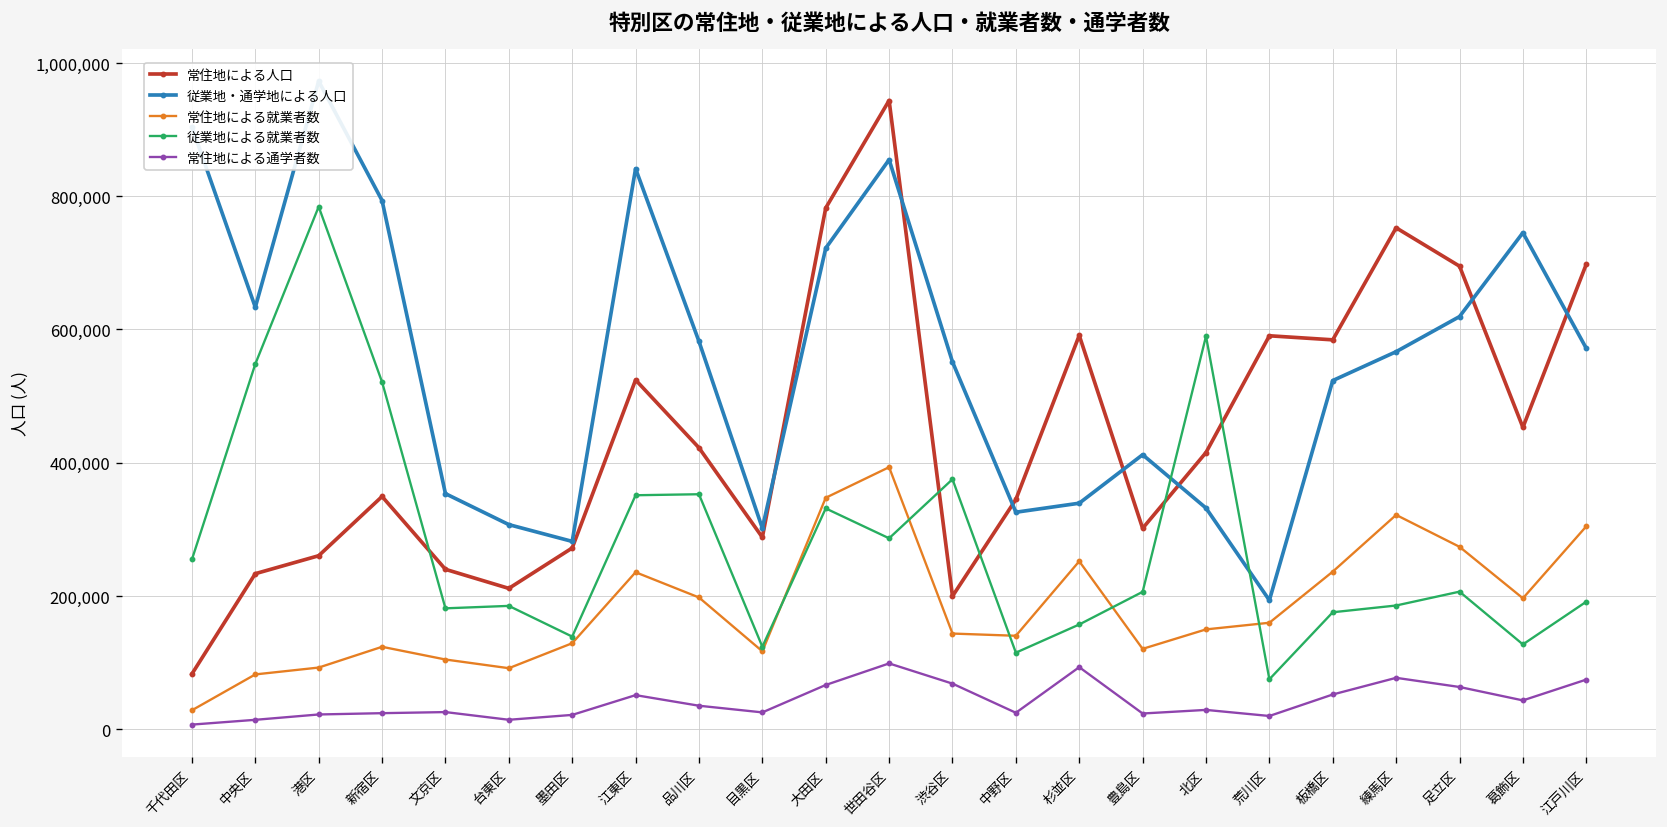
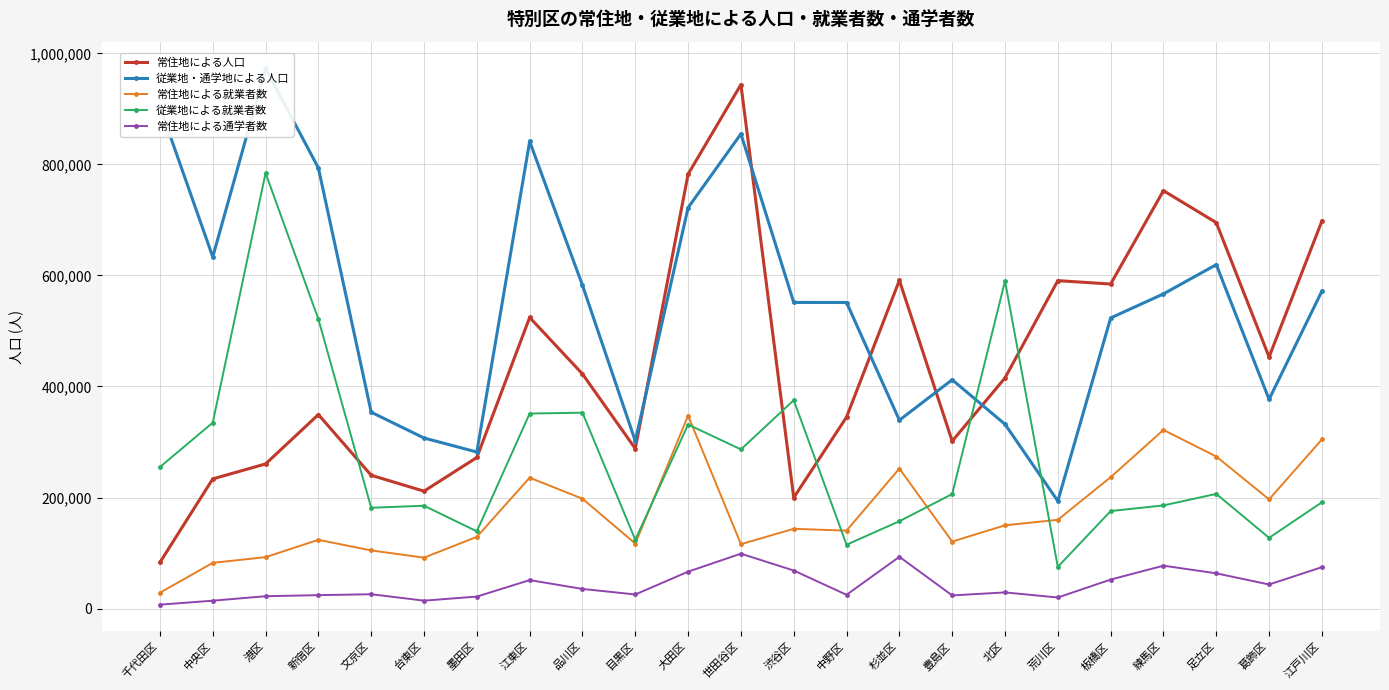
  {
    "常住地による人口": {
      "千代田区": "80,000",
      "中央区": "230,000",
      "港区": "260,000",
      "新宿区": "350,000",
      "文京区": "240,000",
      "台東区": "210,000",
      "墨田区": "270,000",
      "江東区": "520,000",
      "品川区": "420,000",
      "目黒区": "290,000",
      "大田区": "780,000",
      "世田谷区": "940,000",
      "渋谷区": "200,000",
      "中野区": "340,000",
      "杉並区": "590,000",
      "豊島区": "300,000",
      "北区": "420,000",
      "荒川区": "590,000",
      "板橋区": "580,000",
      "練馬区": "750,000",
      "足立区": "700,000",
      "葛飾区": "450,000",
      "江戸川区": "700,000"
    },
    "従業地・通学地による人口": {
      "中央区": "630,000",
      "新宿区": "790,000",
      "文京区": "350,000",
      "台東区": "310,000",
      "墨田区": "280,000",
      "江東区": "840,000",
      "品川区": "580,000",
      "目黒区": "300,000",
      "大田区": "720,000",
      "世田谷区": "850,000",
      "渋谷区": "550,000",
-     "中野区": "330,000",
+     "中野区": "550,000",
      "杉並区": "340,000",
      "豊島区": "410,000",
      "北区": "330,000",
      "荒川区": "190,000",
      "板橋区": "520,000",
      "練馬区": "570,000",
      "足立区": "620,000",
-     "葛飾区": "750,000",
+     "葛飾区": "380,000",
      "江戸川区": "570,000"
    },
    "常住地による就業者数": {
      "千代田区": "30,000",
      "中央区": "80,000",
      "港区": "90,000",
      "新宿区": "120,000",
      "文京区": "100,000",
      "台東区": "90,000",
      "墨田区": "130,000",
      "江東区": "240,000",
      "品川区": "200,000",
      "目黒区": "120,000",
      "大田区": "350,000",
-     "世田谷区": "390,000",
+     "世田谷区": "120,000",
      "渋谷区": "140,000",
      "中野区": "140,000",
      "杉並区": "250,000",
      "豊島区": "120,000",
      "北区": "150,000",
      "荒川区": "160,000",
      "板橋区": "240,000",
      "練馬区": "320,000",
      "足立区": "270,000",
      "葛飾区": "200,000",
      "江戸川区": "300,000"
    },
    "従業地による就業者数": {
      "千代田区": "250,000",
-     "中央区": "550,000",
+     "中央区": "330,000",
      "港区": "780,000",
      "新宿区": "520,000",
      "文京区": "180,000",
      "台東区": "190,000",
      "墨田区": "140,000",
      "江東区": "350,000",
      "品川区": "350,000",
      "目黒区": "120,000",
      "大田区": "330,000",
      "世田谷区": "290,000",
      "渋谷区": "380,000",
      "中野区": "110,000",
      "杉並区": "160,000",
      "豊島区": "210,000",
      "北区": "590,000",
      "荒川区": "80,000",
      "板橋区": "180,000",
      "練馬区": "190,000",
      "足立区": "210,000",
      "葛飾区": "130,000",
      "江戸川区": "190,000"
    },
    "常住地による通学者数": {
      "千代田区": "10,000",
      "中央区": "10,000",
      "港区": "20,000",
      "新宿区": "20,000",
      "文京区": "30,000",
      "台東区": "10,000",
      "墨田区": "20,000",
      "江東区": "50,000",
      "品川区": "40,000",
      "目黒区": "30,000",
      "大田区": "70,000",
      "世田谷区": "100,000",
      "渋谷区": "70,000",
      "中野区": "20,000",
      "杉並区": "90,000",
      "豊島区": "20,000",
      "北区": "30,000",
      "荒川区": "20,000",
      "板橋区": "50,000",
      "練馬区": "80,000",
      "足立区": "60,000",
      "葛飾区": "40,000",
      "江戸川区": "70,000"
    }
  }
